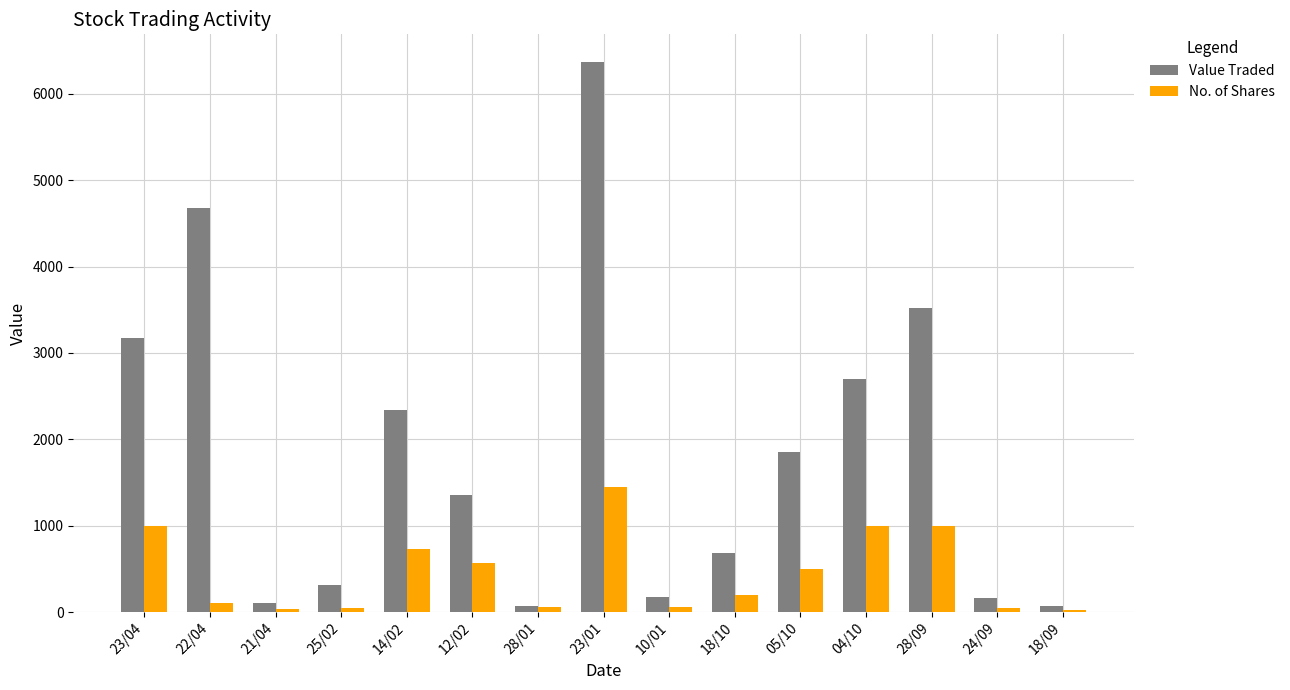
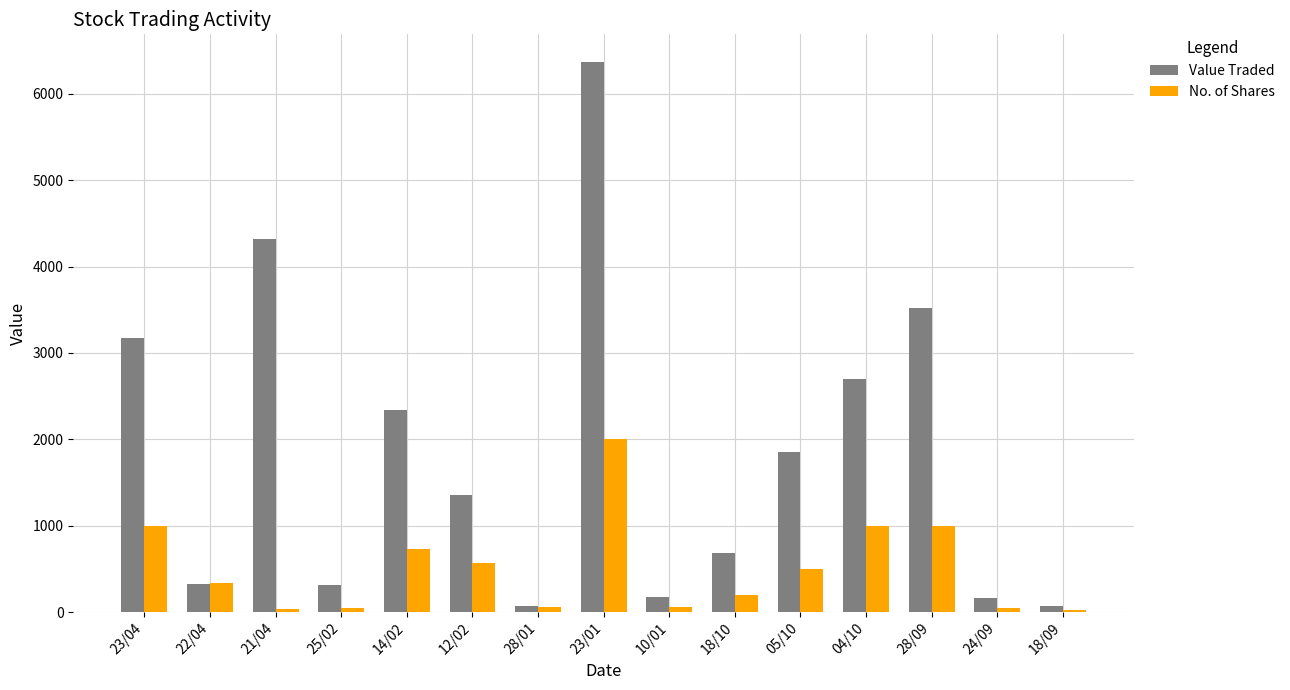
  {
    "Value Traded": {
      "23/04": 3200,
-     "22/04": 4700,
-     "21/04": 100,
+     "22/04": 300,
+     "21/04": 4300,
      "25/02": 300,
      "14/02": 2300,
      "12/02": 1400,
      "28/01": 100,
      "23/01": 6400,
      "10/01": 200,
      "18/10": 700,
      "05/10": 1900,
      "04/10": 2700,
      "28/09": 3500,
      "24/09": 200,
      "18/09": 100
    },
    "No. of Shares": {
      "23/04": 1000,
-     "22/04": 100,
+     "22/04": 300,
      "21/04": 0,
      "25/02": 0,
      "14/02": 700,
      "12/02": 600,
      "28/01": 100,
-     "23/01": 1500,
+     "23/01": 2000,
      "10/01": 100,
      "18/10": 200,
      "05/10": 500,
      "04/10": 1000,
      "28/09": 1000,
      "24/09": 100
    }
  }
